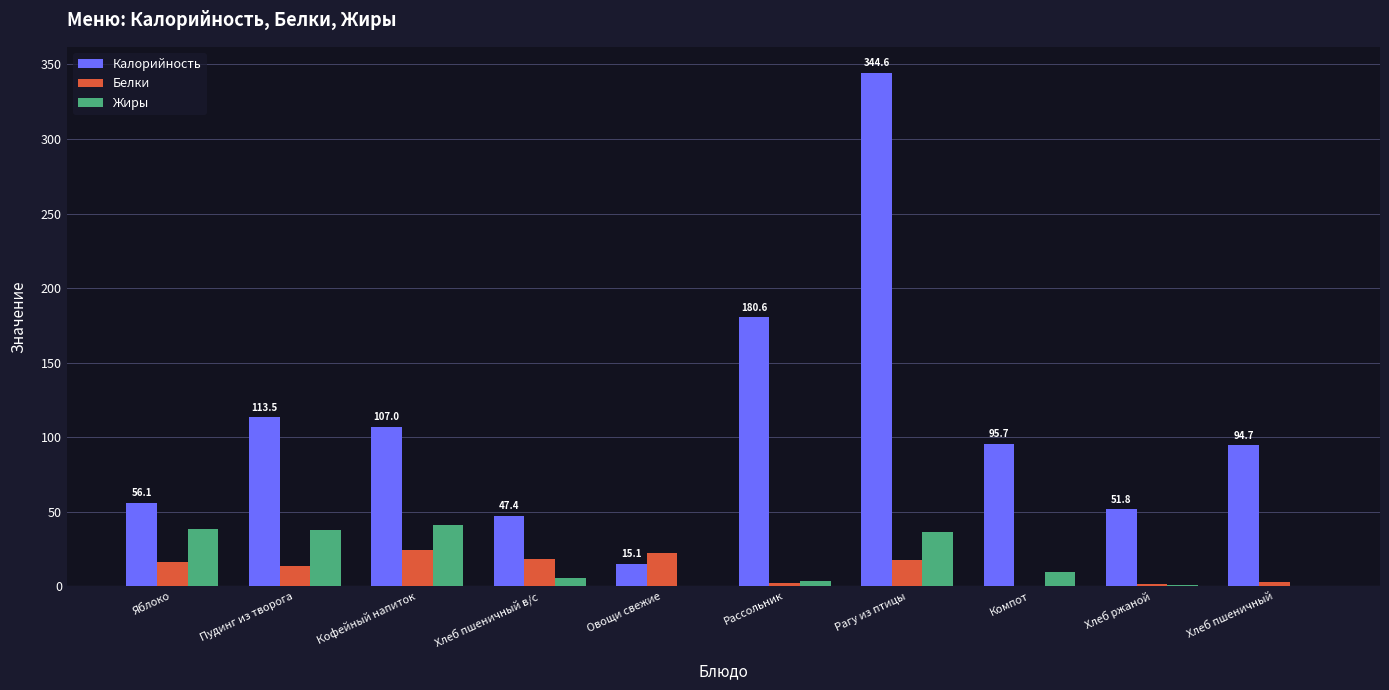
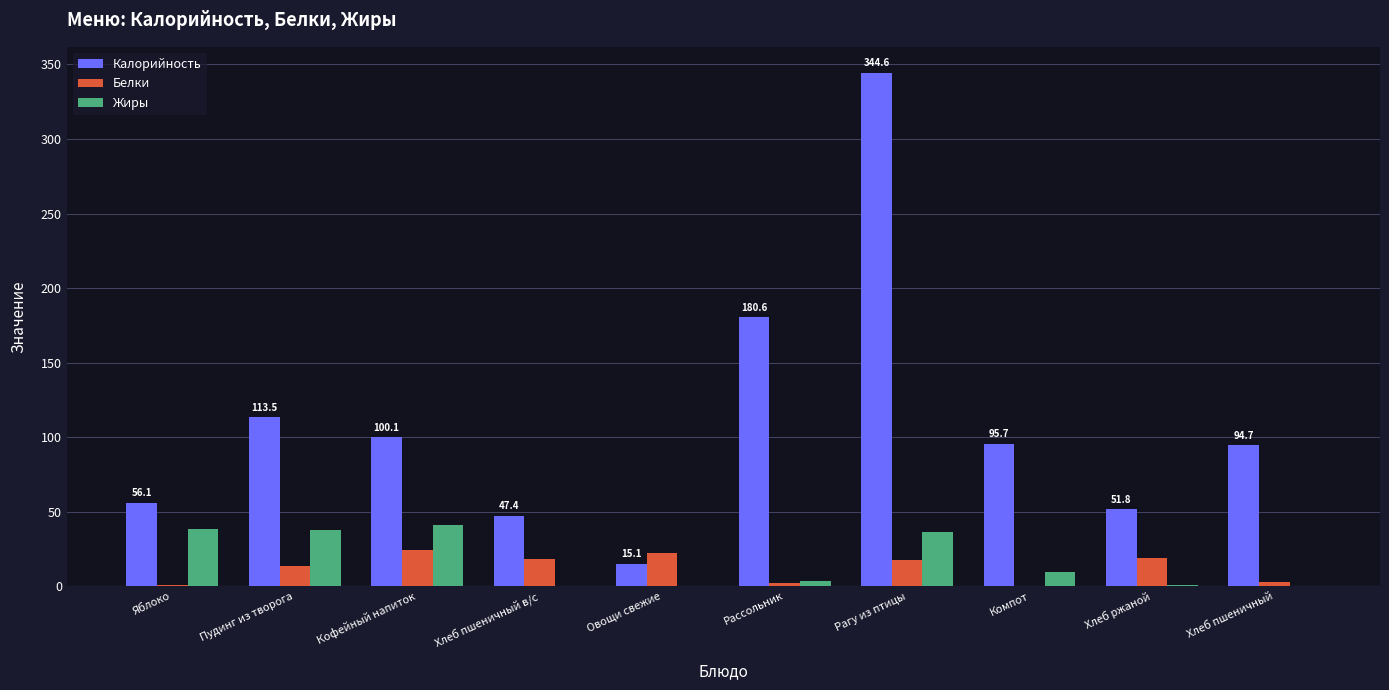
  {
    "Калорийность": {
      "Яблоко": 56.1,
      "Пудинг из творога": 113.5,
-     "Кофейный напиток": 107.0,
+     "Кофейный напиток": 100.1,
      "Хлеб пшеничный в/с": 47.4,
      "Овощи свежие": 15.1,
      "Рассольник": 180.6,
      "Рагу из птицы": 344.6,
      "Компот": 95.7,
      "Хлеб ржаной": 51.8,
      "Хлеб пшеничный": 94.7
    },
    "Белки": {
-     "Яблоко": 16,
+     "Яблоко": 1,
      "Пудинг из творога": 13,
      "Кофейный напиток": 24,
      "Хлеб пшеничный в/с": 18,
      "Овощи свежие": 22,
      "Рассольник": 2,
      "Рагу из птицы": 17,
-     "Хлеб ржаной": 2,
+     "Хлеб ржаной": 19,
      "Хлеб пшеничный": 3
    },
    "Жиры": {
      "Яблоко": 38,
      "Пудинг из творога": 38,
      "Кофейный напиток": 41,
-     "Хлеб пшеничный в/с": 6,
+     "Хлеб пшеничный в/с": 0,
      "Овощи свежие": 0,
      "Рассольник": 3,
      "Рагу из птицы": 37,
      "Компот": 9
    }
  }
